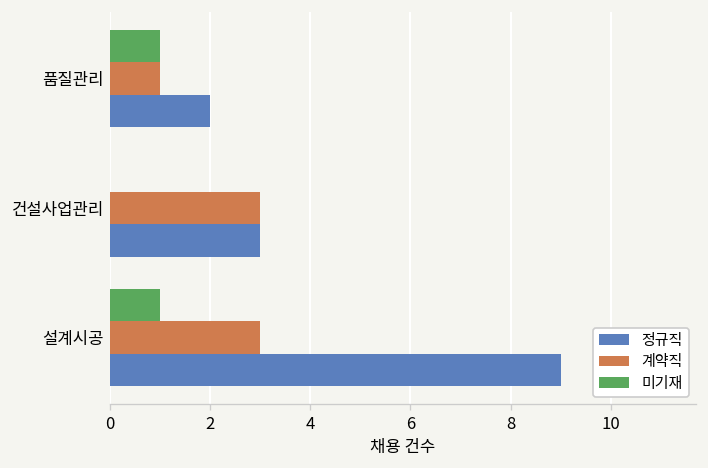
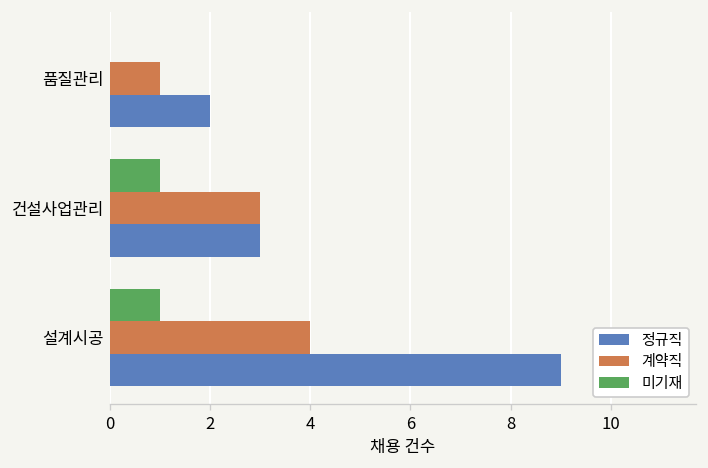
  {
    "정규직": {
      "품질관리": 2,
      "건설사업관리": 3,
      "설계시공": 9
    },
    "계약직": {
      "품질관리": 1,
      "건설사업관리": 3,
-     "설계시공": 3
+     "설계시공": 4
    },
    "미기재": {
-     "품질관리": 1,
-     "건설사업관리": 0,
+     "품질관리": 0,
+     "건설사업관리": 1,
      "설계시공": 1
    }
  }
